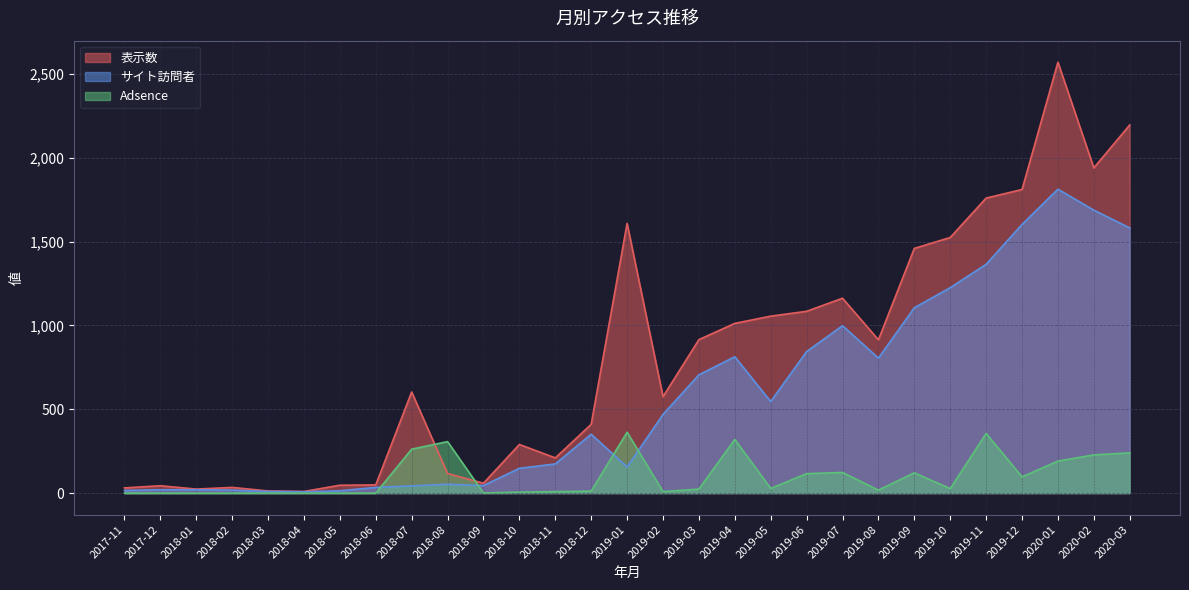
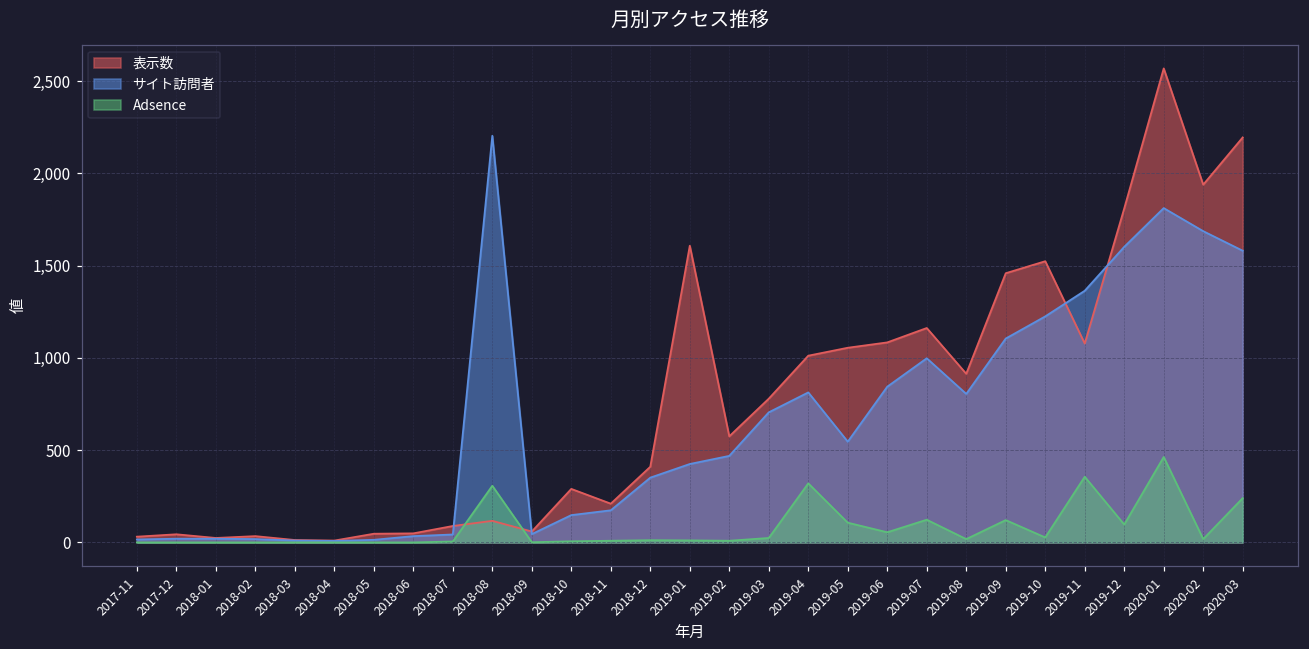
  {
    "表示数": {
      "2017-12": "40",
      "2018-02": "30",
      "2018-05": "50",
-     "2018-07": "600",
+     "2018-07": "90",
      "2018-08": "120",
      "2018-10": "290",
      "2018-11": "210",
      "2018-12": "410",
      "2019-01": "1,610",
      "2019-02": "580",
-     "2019-03": "920",
+     "2019-03": "780",
      "2019-04": "1,010",
      "2019-05": "1,060",
      "2019-06": "1,080",
      "2019-07": "1,160",
      "2019-08": "910",
      "2019-09": "1,460",
      "2019-10": "1,520",
-     "2019-11": "1,760",
+     "2019-11": "1,080",
      "2019-12": "1,810",
      "2020-01": "2,570",
      "2020-02": "1,940",
      "2020-03": "2,200"
    },
    "サイト訪問者": {
      "2017-12": "20",
      "2018-02": "20",
      "2018-07": "40",
-     "2018-08": "50",
+     "2018-08": "2,200",
      "2018-10": "150",
      "2018-11": "170",
      "2018-12": "350",
-     "2019-01": "160",
+     "2019-01": "430",
      "2019-02": "470",
      "2019-03": "710",
      "2019-04": "810",
      "2019-05": "550",
      "2019-06": "840",
      "2019-07": "1,000",
      "2019-08": "810",
      "2019-09": "1,110",
      "2019-10": "1,230",
      "2019-11": "1,360",
      "2019-12": "1,600",
      "2020-01": "1,810",
      "2020-02": "1,690",
      "2020-03": "1,580"
    },
    "Adsence": {
      "2017-11": "0",
      "2017-12": "0",
      "2018-01": "0",
      "2018-02": "0",
      "2018-06": "0",
-     "2018-07": "260",
+     "2018-07": "10",
      "2018-08": "310",
      "2018-09": "0",
      "2018-10": "10",
      "2018-11": "10",
      "2018-12": "10",
-     "2019-01": "360",
+     "2019-01": "10",
      "2019-02": "10",
      "2019-03": "20",
      "2019-04": "320",
-     "2019-05": "30",
-     "2019-06": "120",
+     "2019-05": "110",
+     "2019-06": "60",
      "2019-07": "120",
      "2019-08": "20",
      "2019-09": "120",
      "2019-10": "30",
      "2019-11": "360",
      "2019-12": "100",
-     "2020-01": "190",
-     "2020-02": "230",
+     "2020-01": "460",
+     "2020-02": "20",
      "2020-03": "240"
    }
  }
